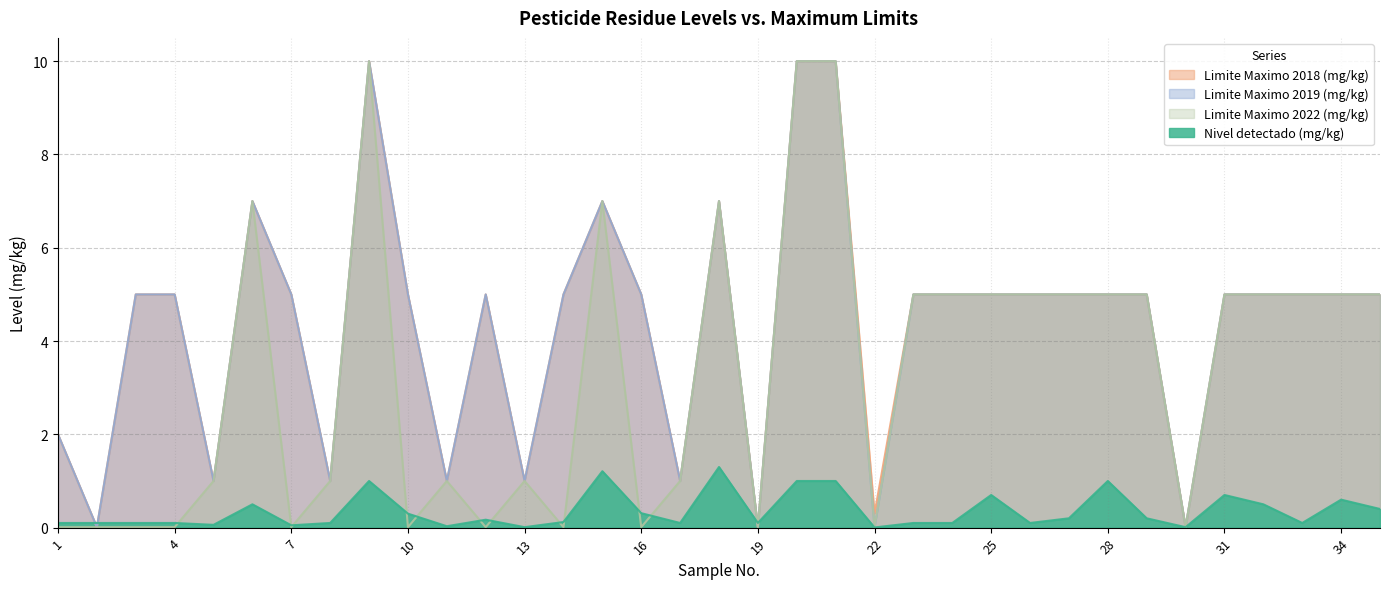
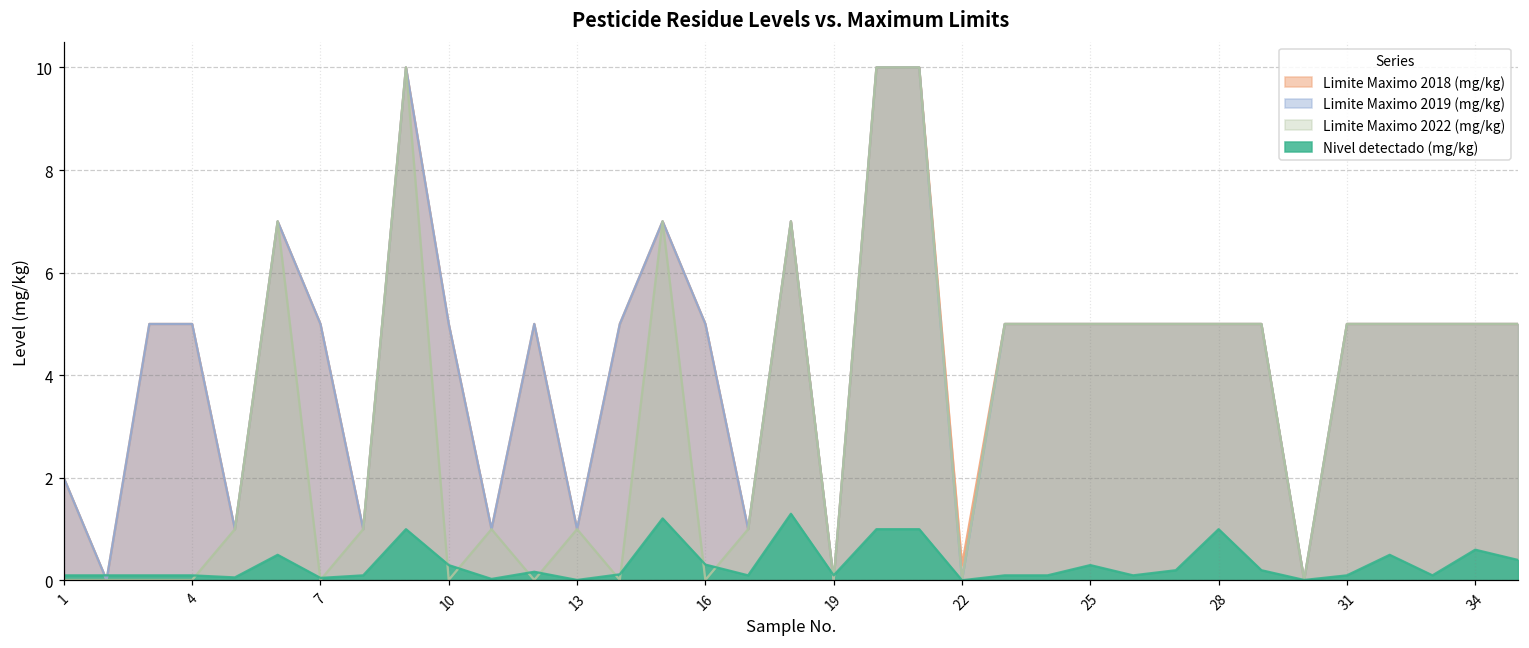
  {
    "Limite Maximo 2018 (mg/kg)": {
      "22": 0.3
    },
    "Nivel detectado (mg/kg)": {
      "1": 0.1,
      "4": 0.1,
      "10": 0.3,
      "13": 0.0,
      "16": 0.3,
      "19": 0.1,
-     "25": 0.7,
+     "25": 0.3,
      "28": 1.0,
-     "31": 0.7,
+     "31": 0.1,
      "34": 0.6
    }
  }
